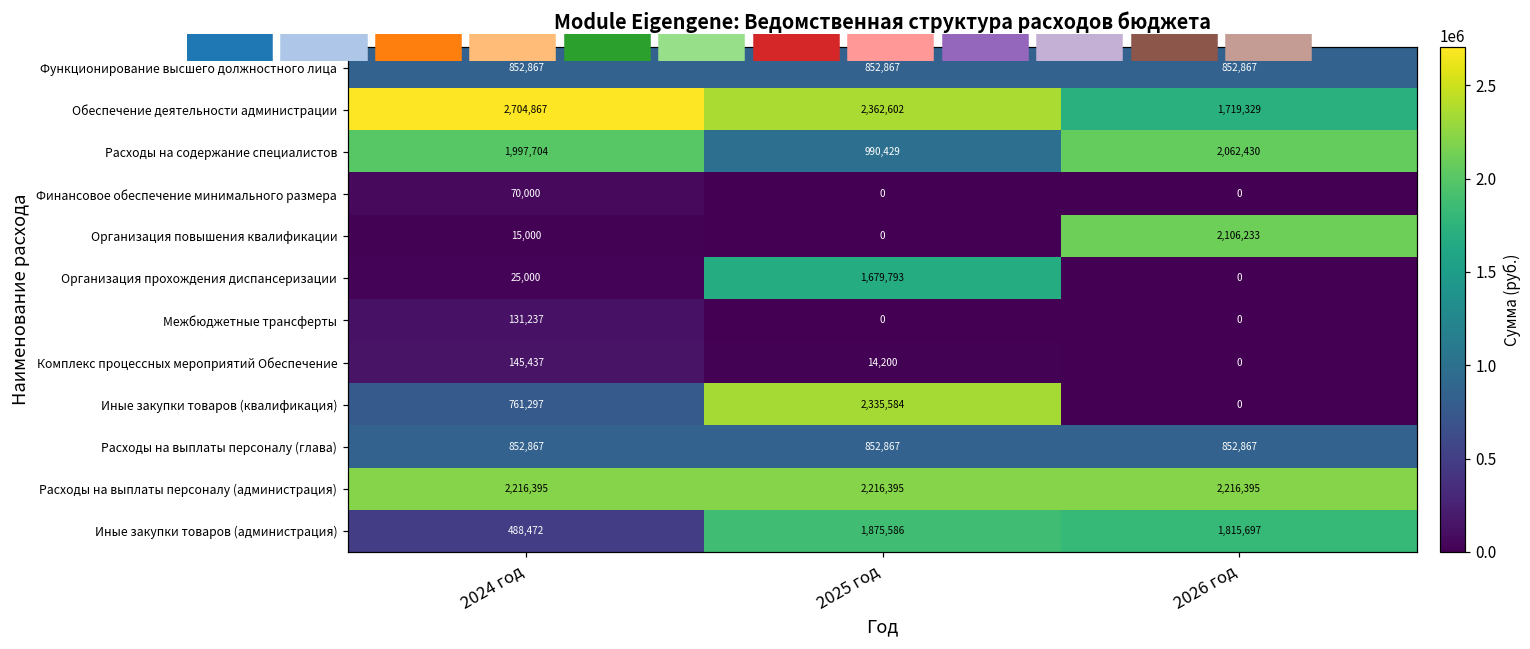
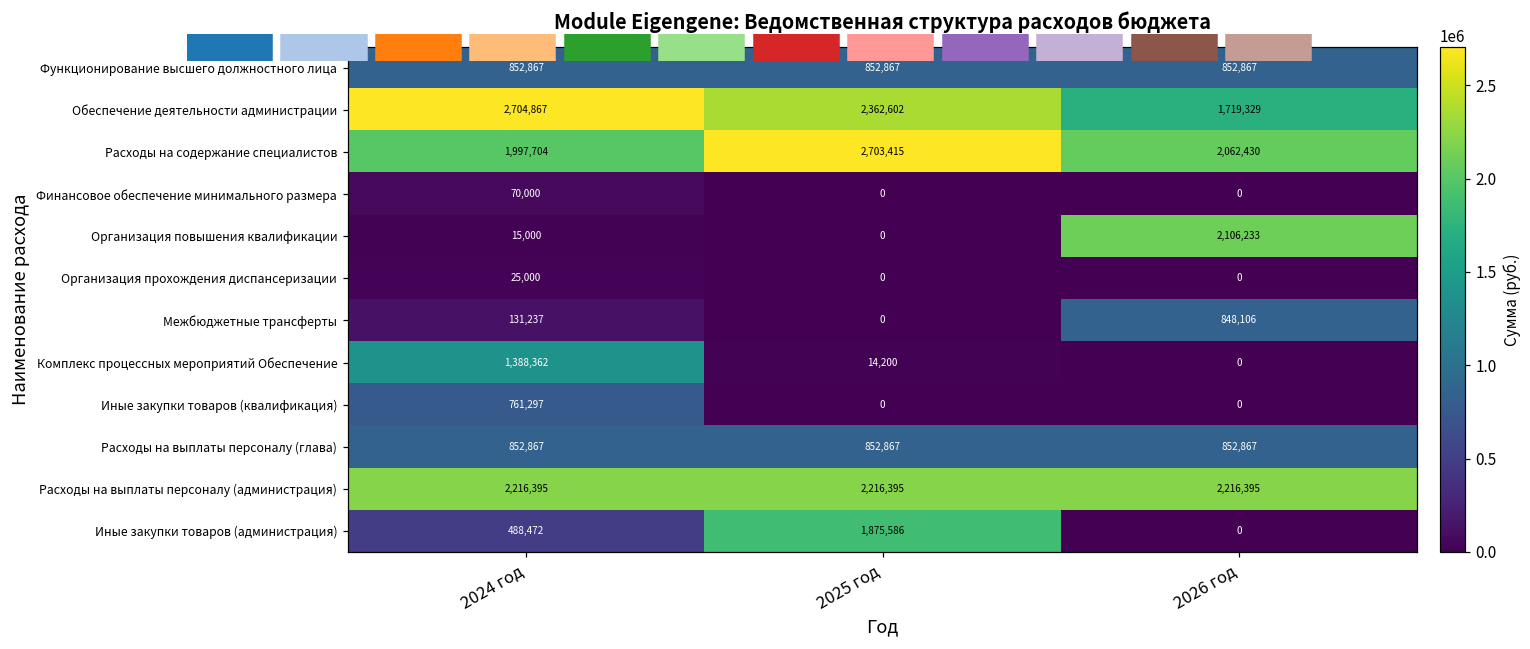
  {
    "Функционирование высшего должностного лица": {
      "2024 год": "852,867",
      "2025 год": "852,867",
      "2026 год": "852,867"
    },
    "Обеспечение деятельности администрации": {
      "2024 год": "2,704,867",
      "2025 год": "2,362,602",
      "2026 год": "1,719,329"
    },
    "Расходы на содержание специалистов": {
      "2024 год": "1,997,704",
-     "2025 год": "990,429",
+     "2025 год": "2,703,415",
      "2026 год": "2,062,430"
    },
    "Финансовое обеспечение минимального размера": {
      "2024 год": "70,000",
      "2025 год": "0",
      "2026 год": "0"
    },
    "Организация повышения квалификации": {
      "2024 год": "15,000",
      "2025 год": "0",
      "2026 год": "2,106,233"
    },
    "Организация прохождения диспансеризации": {
      "2024 год": "25,000",
-     "2025 год": "1,679,793",
+     "2025 год": "0",
      "2026 год": "0"
    },
    "Межбюджетные трансферты": {
      "2024 год": "131,237",
      "2025 год": "0",
-     "2026 год": "0"
+     "2026 год": "848,106"
    },
    "Комплекс процессных мероприятий Обеспечение": {
-     "2024 год": "145,437",
+     "2024 год": "1,388,362",
      "2025 год": "14,200",
      "2026 год": "0"
    },
    "Иные закупки товаров (квалификация)": {
      "2024 год": "761,297",
-     "2025 год": "2,335,584",
+     "2025 год": "0",
      "2026 год": "0"
    },
    "Расходы на выплаты персоналу (глава)": {
      "2024 год": "852,867",
      "2025 год": "852,867",
      "2026 год": "852,867"
    },
    "Расходы на выплаты персоналу (администрация)": {
      "2024 год": "2,216,395",
      "2025 год": "2,216,395",
      "2026 год": "2,216,395"
    },
    "Иные закупки товаров (администрация)": {
      "2024 год": "488,472",
      "2025 год": "1,875,586",
-     "2026 год": "1,815,697"
+     "2026 год": "0"
    }
  }
